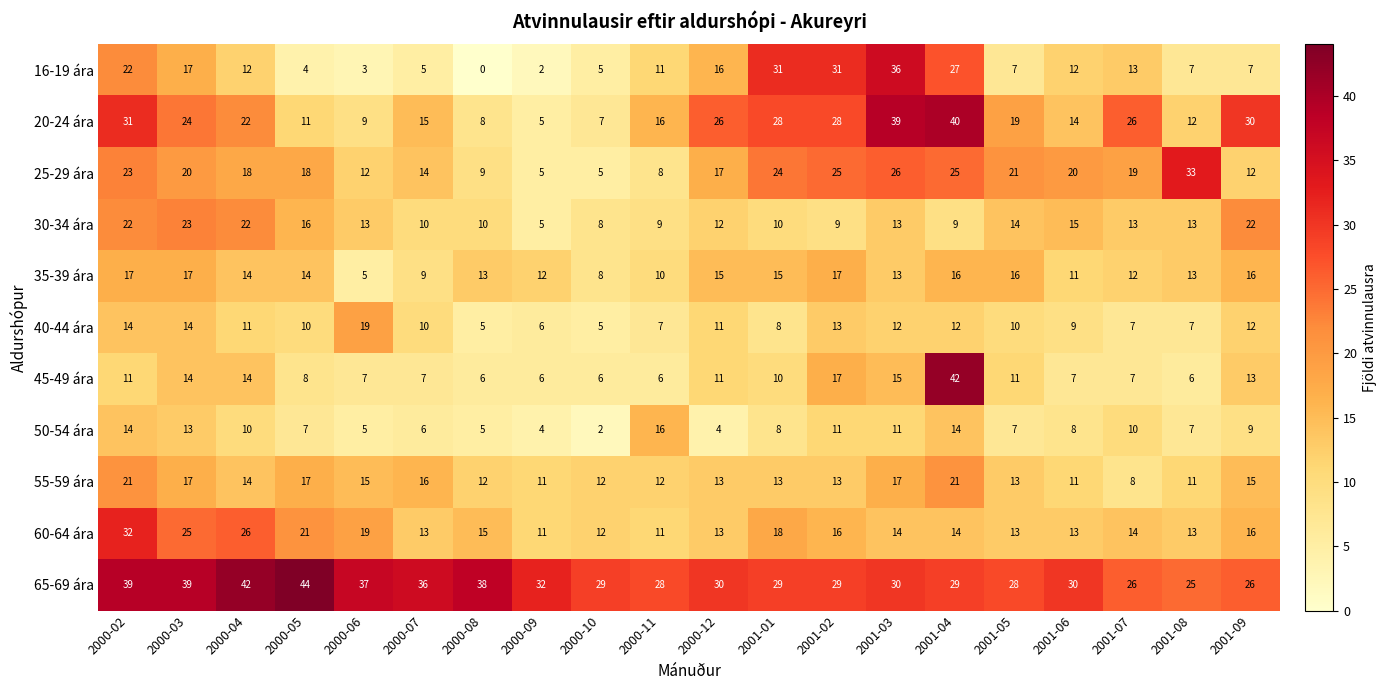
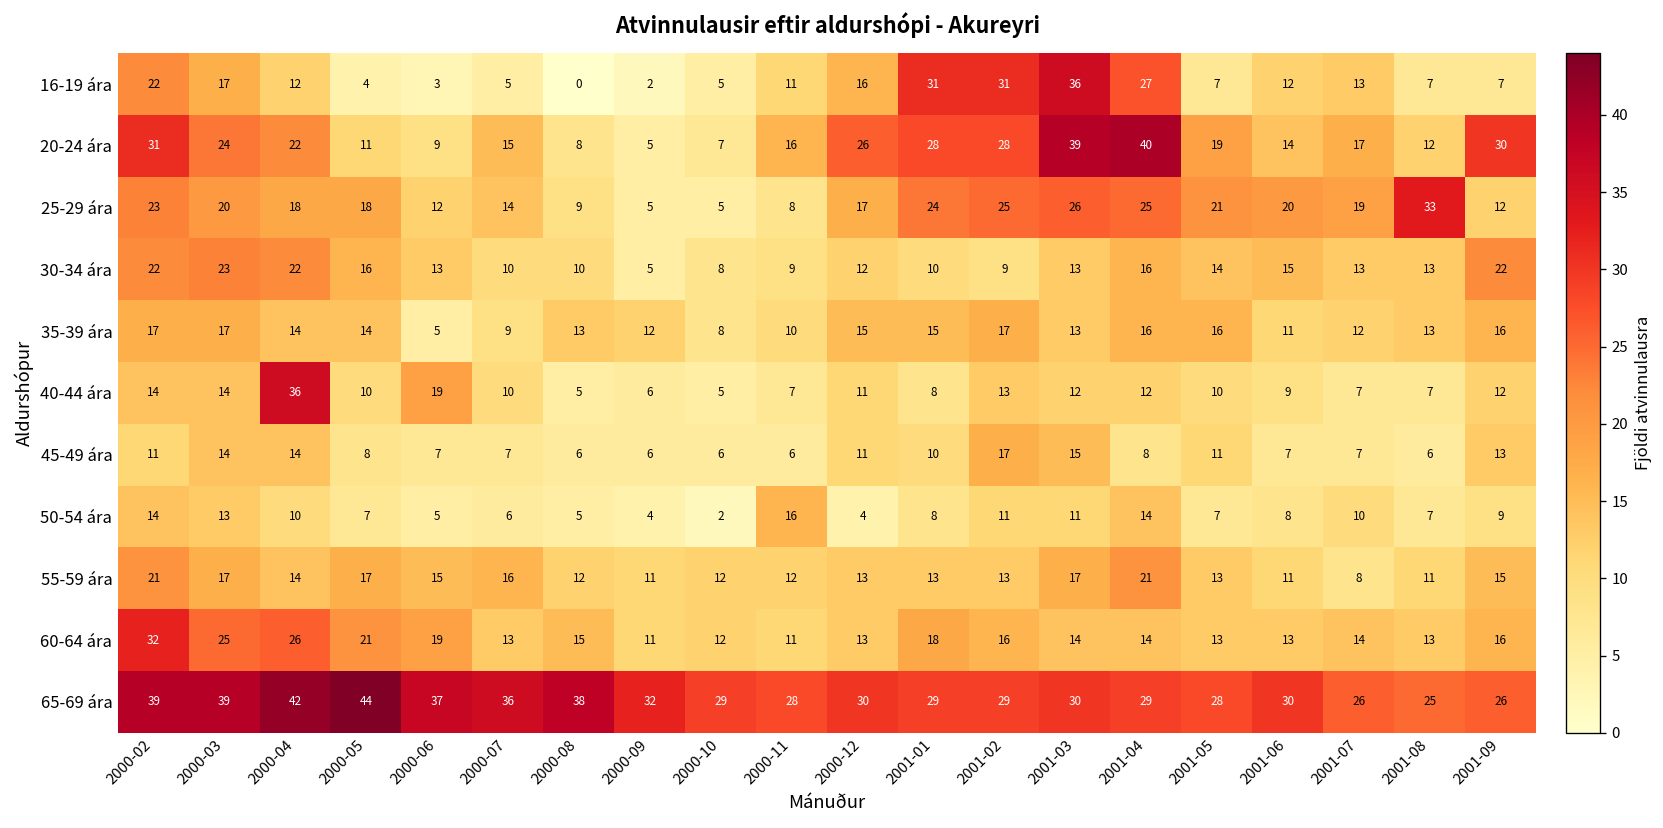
  {
    "20-24 ára": {
      "2000-02": 31,
      "2000-03": 24,
      "2000-04": 22,
      "2000-05": 11,
      "2000-06": 9,
      "2000-07": 15,
      "2000-08": 8,
      "2000-09": 5,
      "2000-10": 7,
      "2000-11": 16,
      "2000-12": 26,
      "2001-01": 28,
      "2001-02": 28,
      "2001-03": 39,
      "2001-04": 40,
      "2001-05": 19,
      "2001-06": 14,
-     "2001-07": 26,
+     "2001-07": 17,
      "2001-08": 12,
      "2001-09": 30
    },
    "30-34 ára": {
      "2000-02": 22,
      "2000-03": 23,
      "2000-04": 22,
      "2000-05": 16,
      "2000-06": 13,
      "2000-07": 10,
      "2000-08": 10,
      "2000-09": 5,
      "2000-10": 8,
      "2000-11": 9,
      "2000-12": 12,
      "2001-01": 10,
      "2001-02": 9,
      "2001-03": 13,
-     "2001-04": 9,
+     "2001-04": 16,
      "2001-05": 14,
      "2001-06": 15,
      "2001-07": 13,
      "2001-08": 13,
      "2001-09": 22
    },
    "40-44 ára": {
      "2000-02": 14,
      "2000-03": 14,
-     "2000-04": 11,
+     "2000-04": 36,
      "2000-05": 10,
      "2000-06": 19,
      "2000-07": 10,
      "2000-08": 5,
      "2000-09": 6,
      "2000-10": 5,
      "2000-11": 7,
      "2000-12": 11,
      "2001-01": 8,
      "2001-02": 13,
      "2001-03": 12,
      "2001-04": 12,
      "2001-05": 10,
      "2001-06": 9,
      "2001-07": 7,
      "2001-08": 7,
      "2001-09": 12
    },
    "45-49 ára": {
      "2000-02": 11,
      "2000-03": 14,
      "2000-04": 14,
      "2000-05": 8,
      "2000-06": 7,
      "2000-07": 7,
      "2000-08": 6,
      "2000-09": 6,
      "2000-10": 6,
      "2000-11": 6,
      "2000-12": 11,
      "2001-01": 10,
      "2001-02": 17,
      "2001-03": 15,
-     "2001-04": 42,
+     "2001-04": 8,
      "2001-05": 11,
      "2001-06": 7,
      "2001-07": 7,
      "2001-08": 6,
      "2001-09": 13
    }
  }
